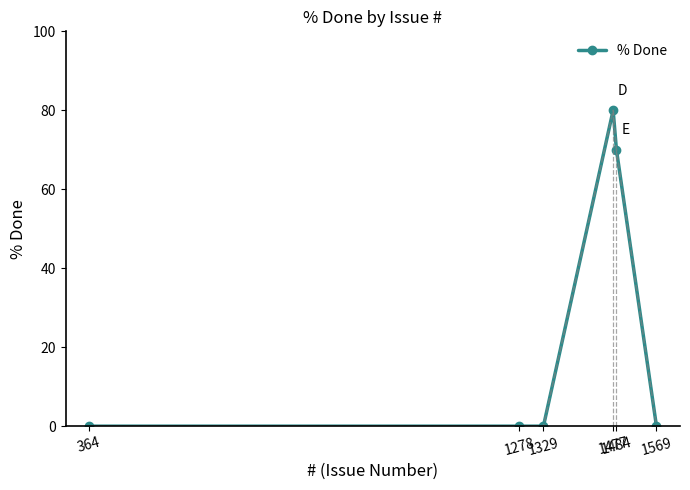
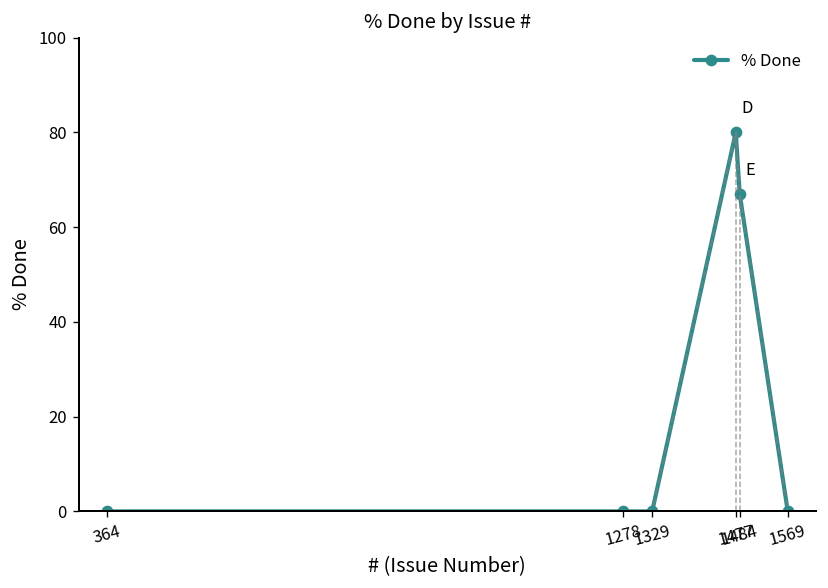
  {
    "364": 0,
    "1278": 0,
    "1329": 0,
    "1477": 80,
-   "1484": 70,
+   "1484": 67,
    "1569": 0
  }
